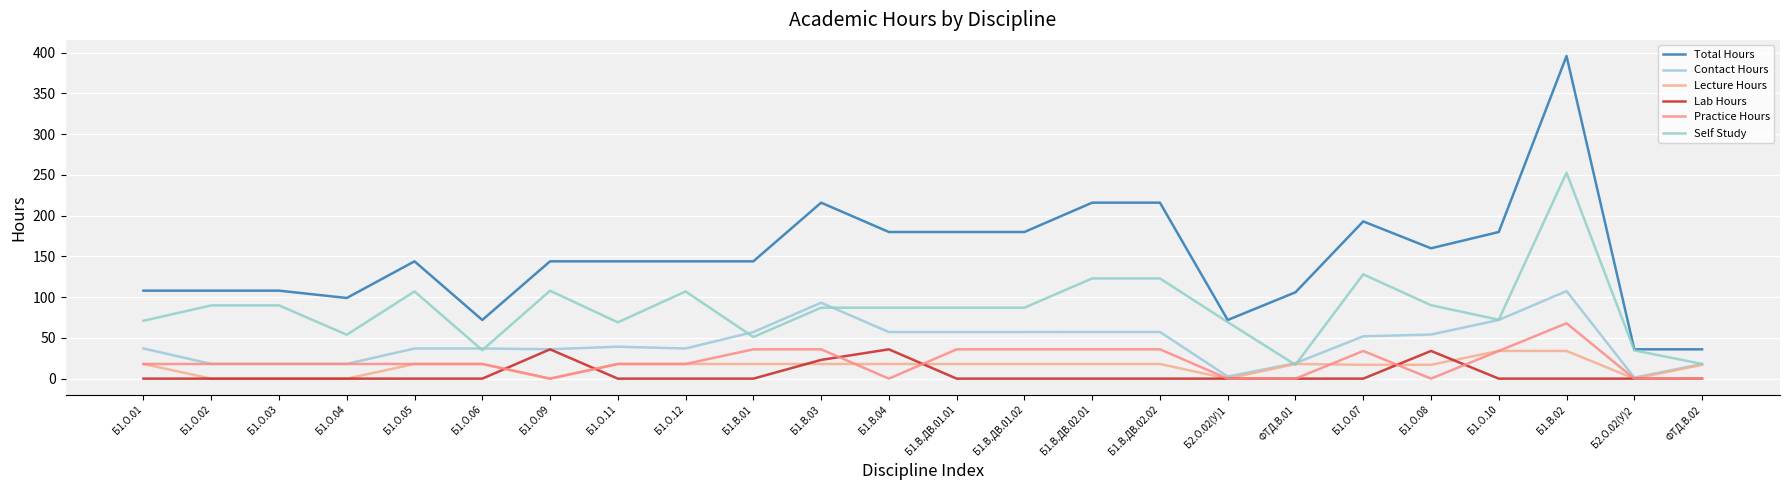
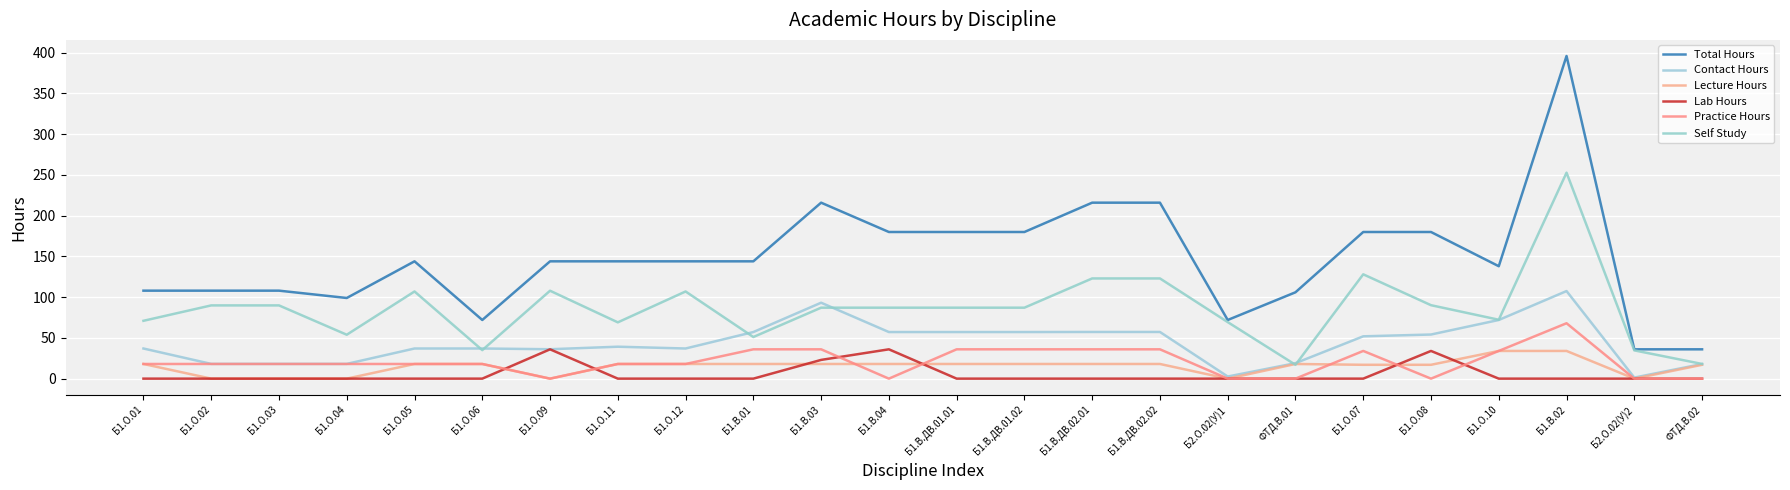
  {
    "Total Hours": {
      "Б1.О.01": 110,
      "Б1.О.02": 110,
      "Б1.О.03": 110,
      "Б1.О.04": 100,
      "Б1.О.05": 140,
      "Б1.О.06": 70,
      "Б1.О.09": 140,
      "Б1.О.11": 140,
      "Б1.О.12": 140,
      "Б1.В.01": 140,
      "Б1.В.03": 220,
      "Б1.В.04": 180,
      "Б1.В.ДВ.01.01": 180,
      "Б1.В.ДВ.01.02": 180,
      "Б1.В.ДВ.02.01": 220,
      "Б1.В.ДВ.02.02": 220,
      "ФТД.В.01": 110,
-     "Б1.О.07": 190,
-     "Б1.О.08": 160,
-     "Б1.О.10": 180,
+     "Б1.О.07": 180,
+     "Б1.О.08": 180,
+     "Б1.О.10": 140,
      "Б1.В.02": 400,
      "ФТД.В.02": 40
    },
    "Lab Hours": {
      "Б1.О.01": 0,
      "Б1.О.05": 0,
      "Б1.О.06": 0,
      "Б1.О.11": 0,
      "Б1.О.12": 0,
      "Б1.В.01": 0,
      "Б1.В.03": 20,
      "Б1.В.04": 40,
      "Б1.В.ДВ.01.01": 0,
      "Б1.В.ДВ.01.02": 0,
      "Б1.В.ДВ.02.01": 0,
      "Б1.В.ДВ.02.02": 0,
      "Б1.О.07": 0,
      "Б1.О.08": 30,
      "Б1.О.10": 0,
      "Б1.В.02": 0
    }
  }
